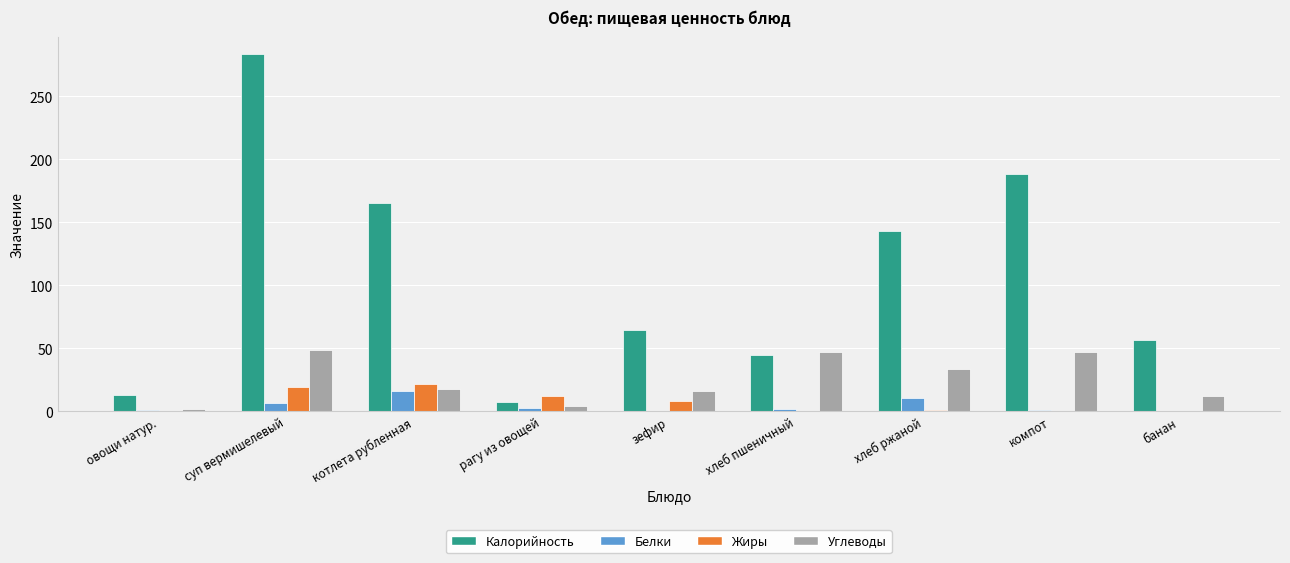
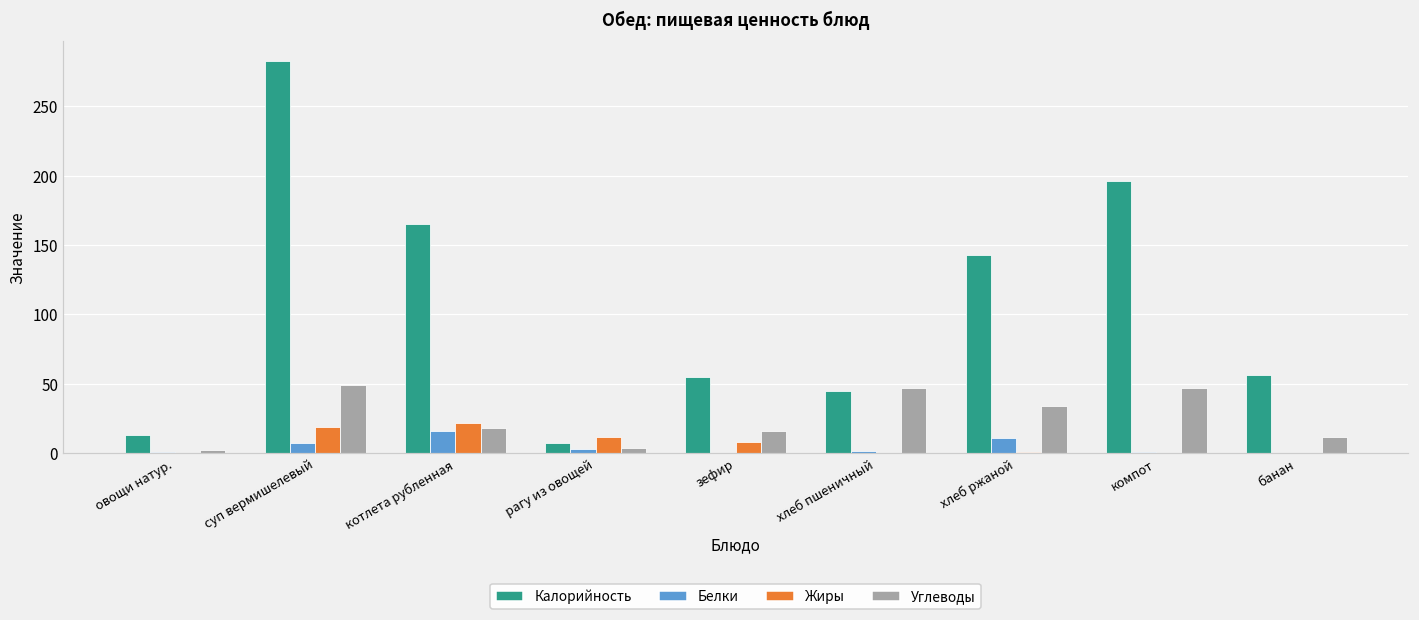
  {
    "Калорийность": {
      "овощи натур.": 13,
      "суп вермишелевый": 283,
      "котлета рубленная": 165,
      "рагу из овощей": 7,
-     "зефир": 65,
+     "зефир": 55,
      "хлеб пшеничный": 45,
      "хлеб ржаной": 143,
-     "компот": 189,
+     "компот": 196,
      "банан": 56
    },
    "Белки": {
      "суп вермишелевый": 7,
      "котлета рубленная": 16,
      "рагу из овощей": 3,
      "зефир": 0,
      "хлеб ржаной": 11,
      "банан": 0
    },
    "Жиры": {
      "овощи натур.": 0,
      "суп вермишелевый": 19,
      "котлета рубленная": 22,
      "рагу из овощей": 12,
      "зефир": 8,
      "хлеб пшеничный": 0,
      "компот": 0,
      "банан": 0
    },
    "Углеводы": {
      "овощи натур.": 2,
      "суп вермишелевый": 49,
      "котлета рубленная": 18,
      "рагу из овощей": 4,
      "зефир": 16,
      "хлеб пшеничный": 47,
      "хлеб ржаной": 34,
      "компот": 47,
      "банан": 12
    }
  }
